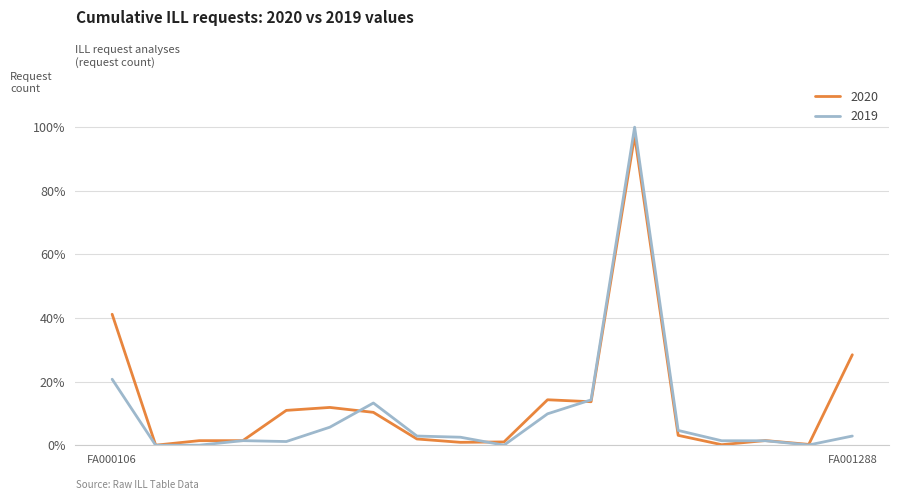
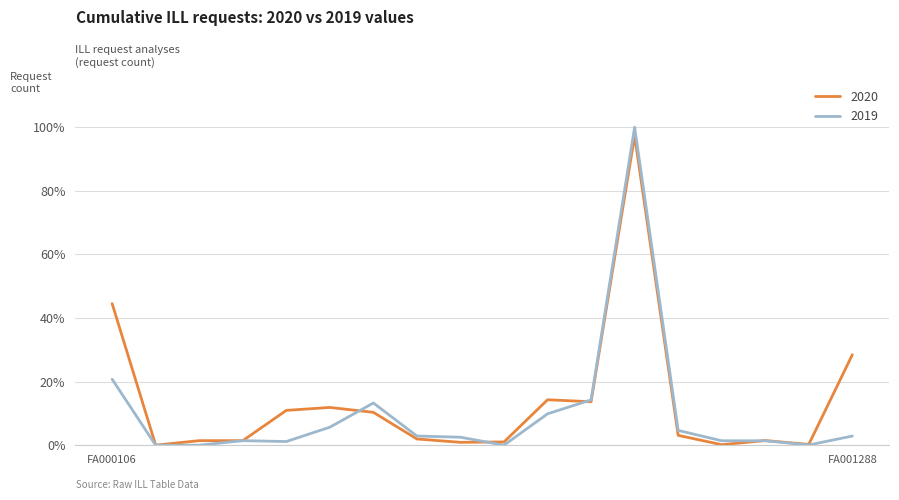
  {
    "2020": {
-     "FA000106": "41%",
+     "FA000106": "45%",
      "FA001288": "28%"
    },
    "2019": {
      "FA000106": "21%",
      "FA001288": "3%"
    }
  }
